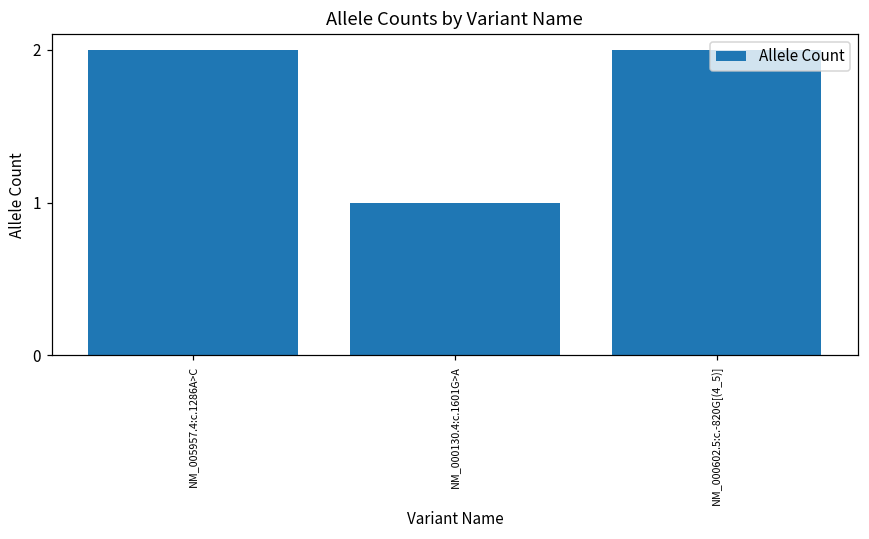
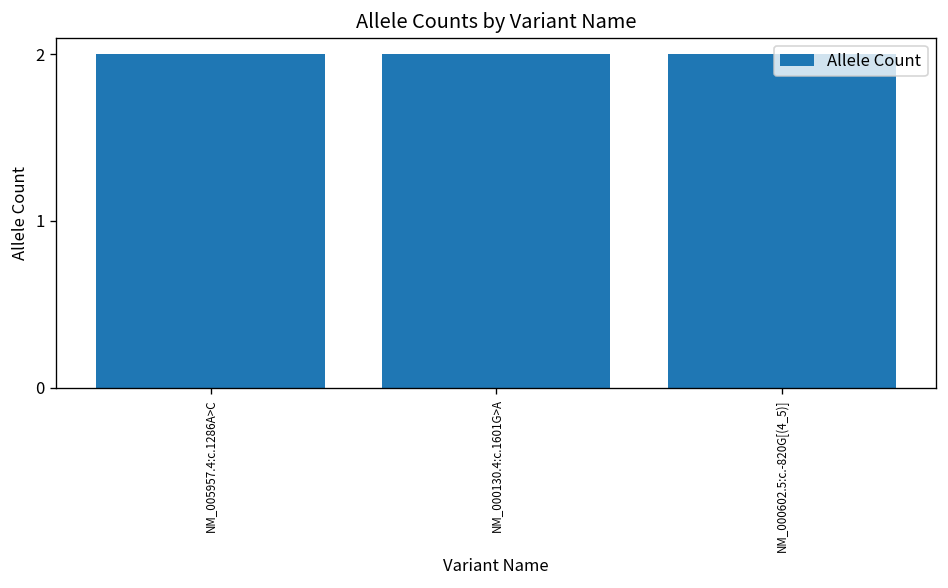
  {
    "NM_005957.4:c.1286A>C": 2,
-   "NM_000130.4:c.1601G>A": 1
+   "NM_000130.4:c.1601G>A": 2
  }
